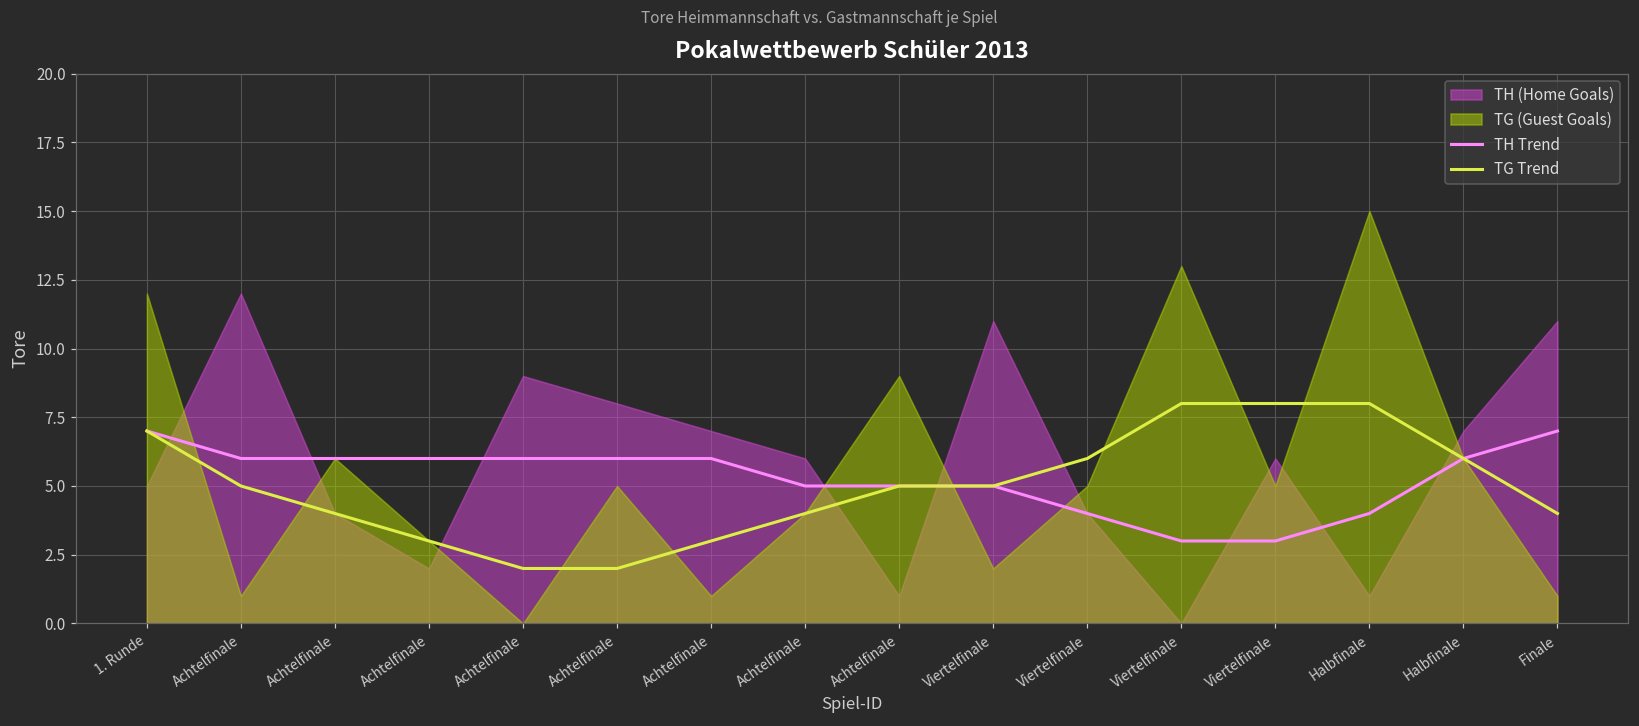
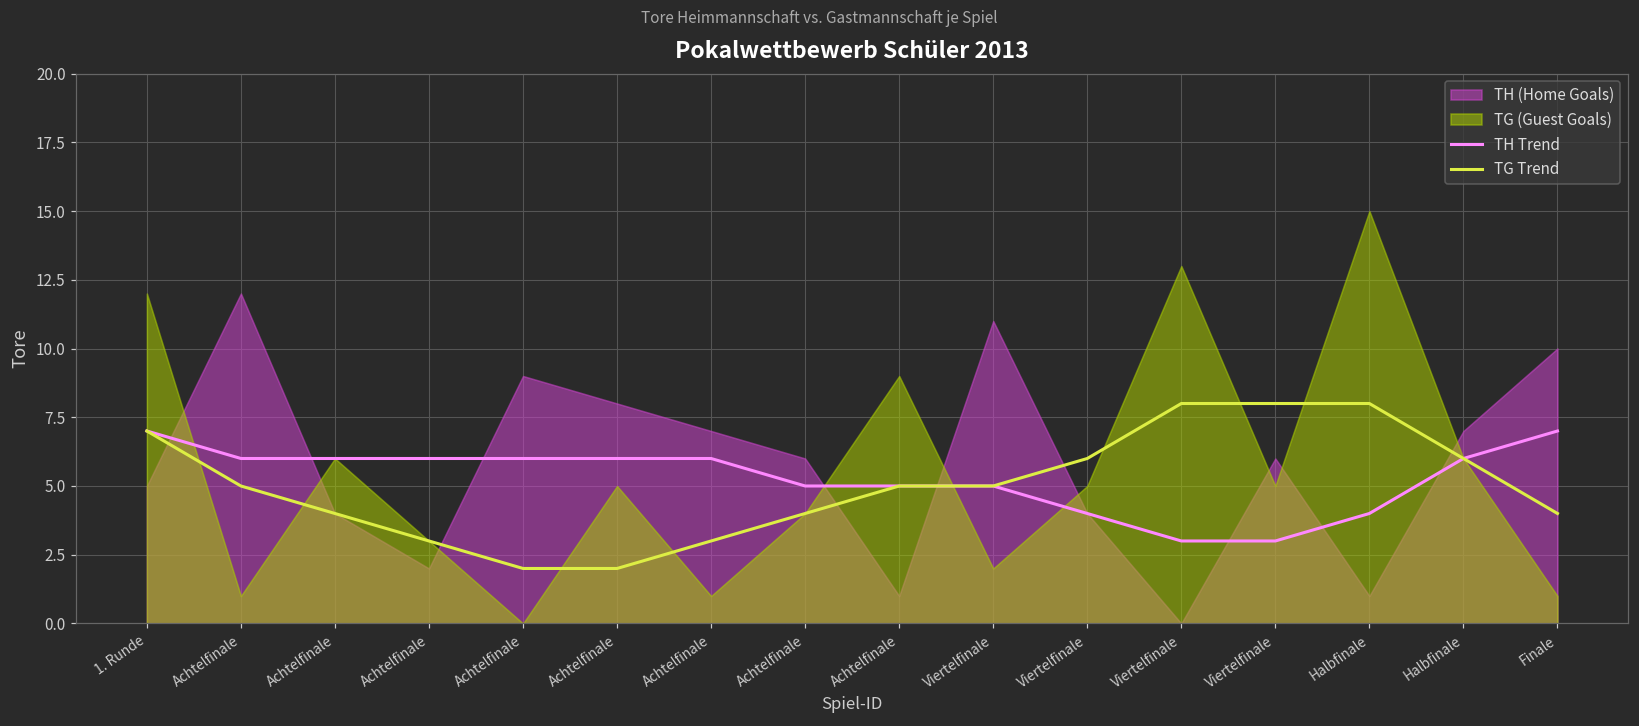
  {
    "TH (Home Goals)": {
      "1. Runde": 5,
-     "Finale": 11
+     "Finale": 10
    },
    "TH Trend": {
      "Finale": 7
    },
    "TG (Guest Goals)": {
      "1. Runde": 12,
      "Finale": 1
    },
    "TG Trend": {
      "Finale": 4
    }
  }
